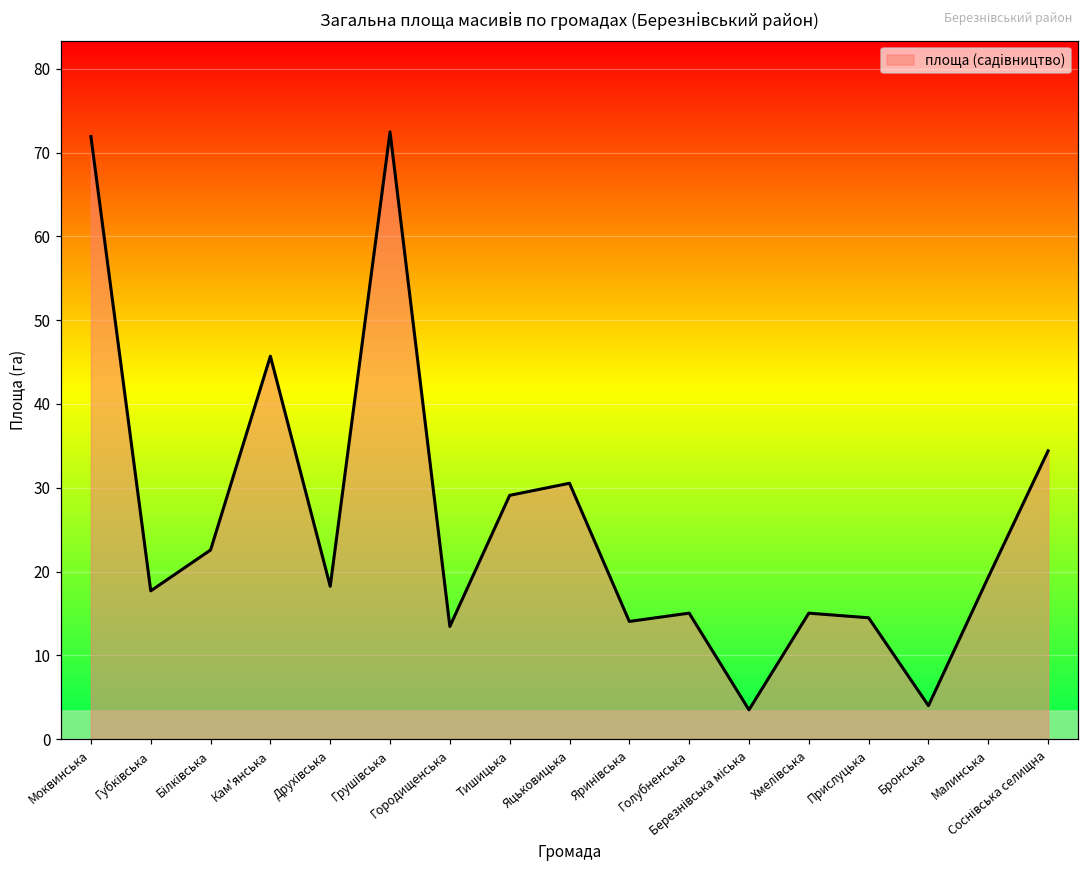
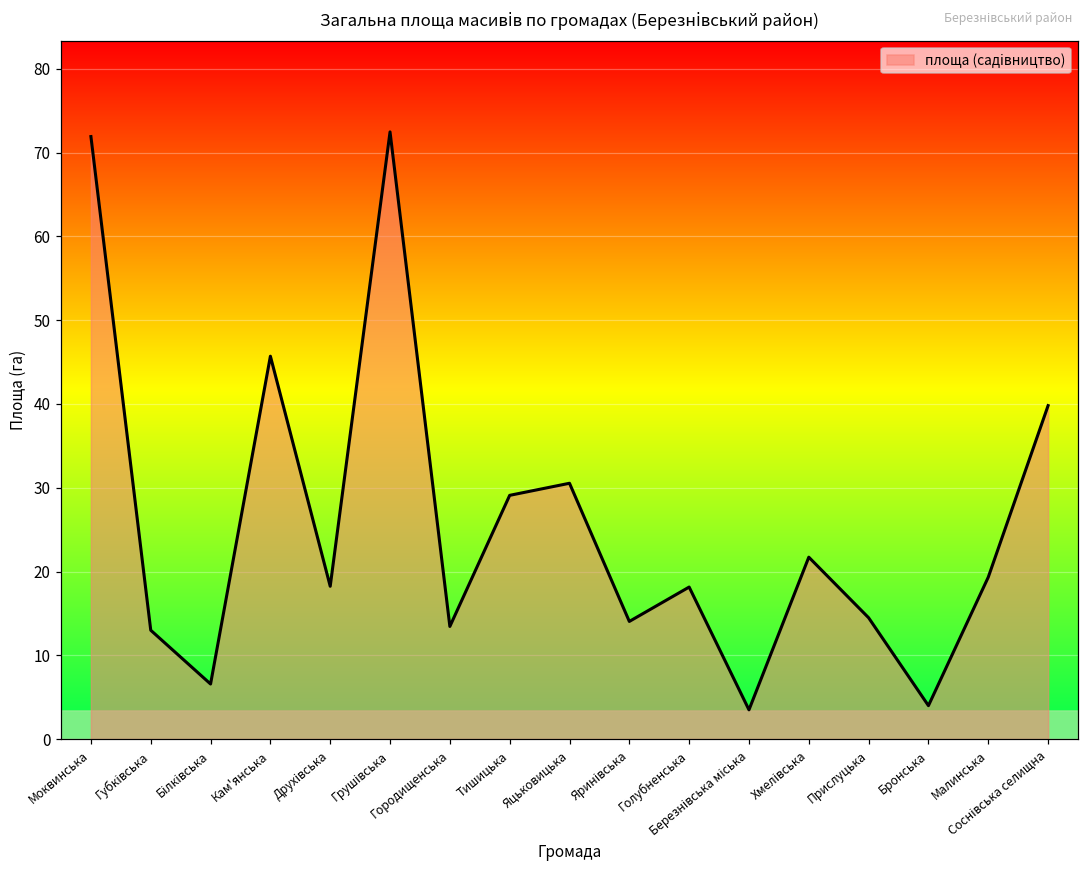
  {
    "Моквинська": 72,
-   "Губківська": 18,
-   "Білківська": 23,
+   "Губківська": 13,
+   "Білківська": 7,
    "Кам'янська": 46,
    "Друхівська": 18,
    "Грушівська": 72,
    "Городищенська": 13,
    "Тишицька": 29,
    "Яцьковицька": 31,
    "Яринівська": 14,
-   "Голубненська": 15,
+   "Голубненська": 18,
    "Березнівська міська": 4,
-   "Хмелівська": 15,
+   "Хмелівська": 22,
    "Прислуцька": 14,
    "Бронська": 4,
    "Малинська": 19,
-   "Соснівська селищна": 34
+   "Соснівська селищна": 40
  }
